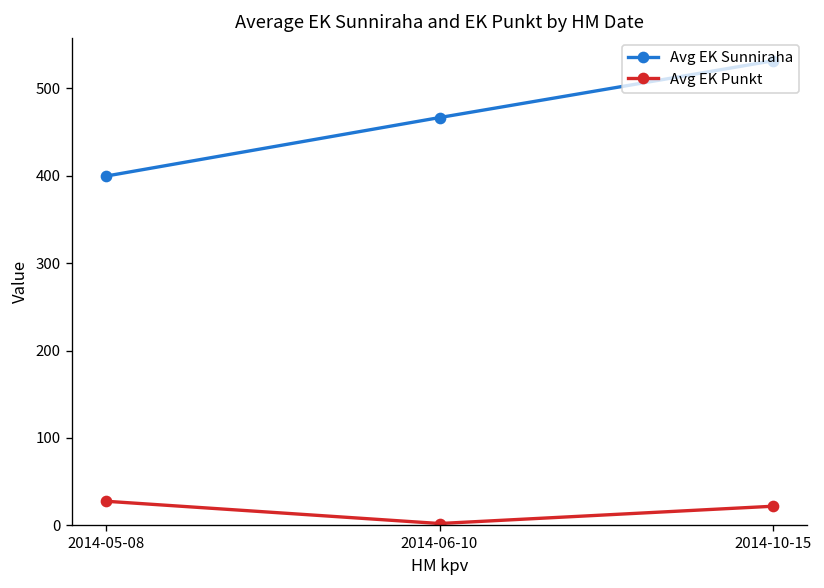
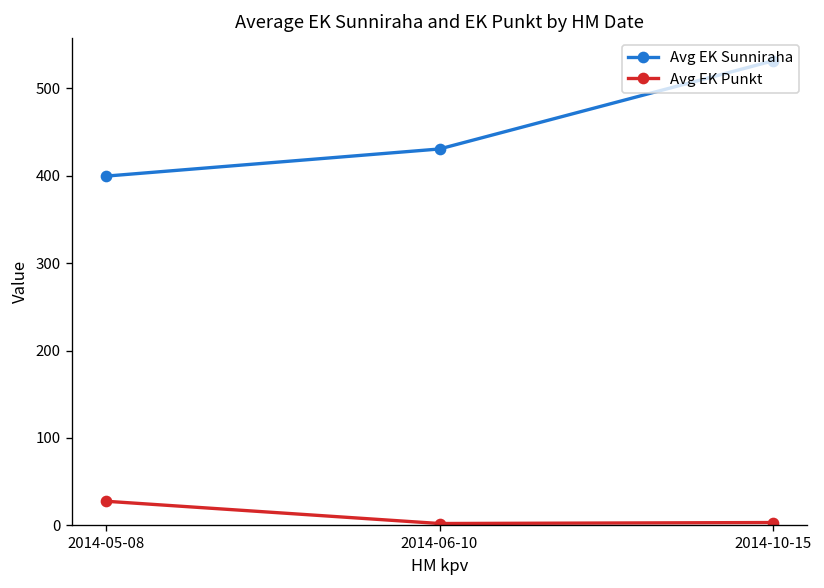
  {
    "Avg EK Sunniraha": {
      "2014-05-08": 400,
-     "2014-06-10": 470
+     "2014-06-10": 430
    },
    "Avg EK Punkt": {
      "2014-05-08": 30,
      "2014-06-10": 0,
-     "2014-10-15": 20
+     "2014-10-15": 0
    }
  }
